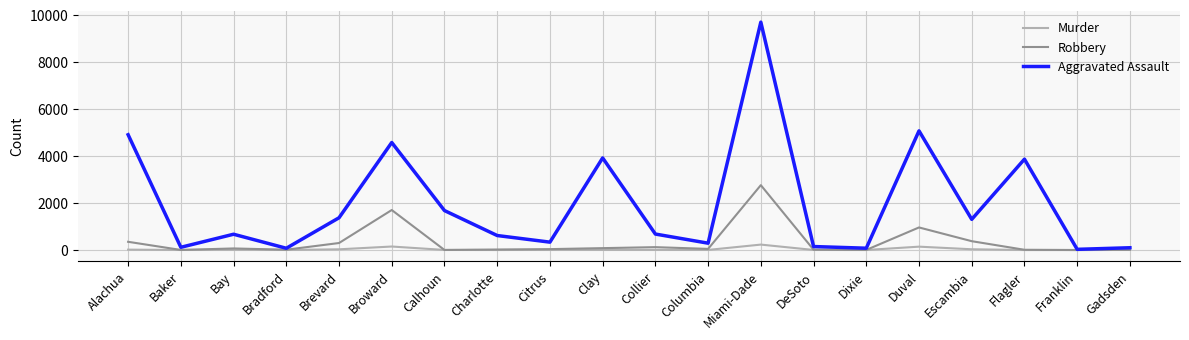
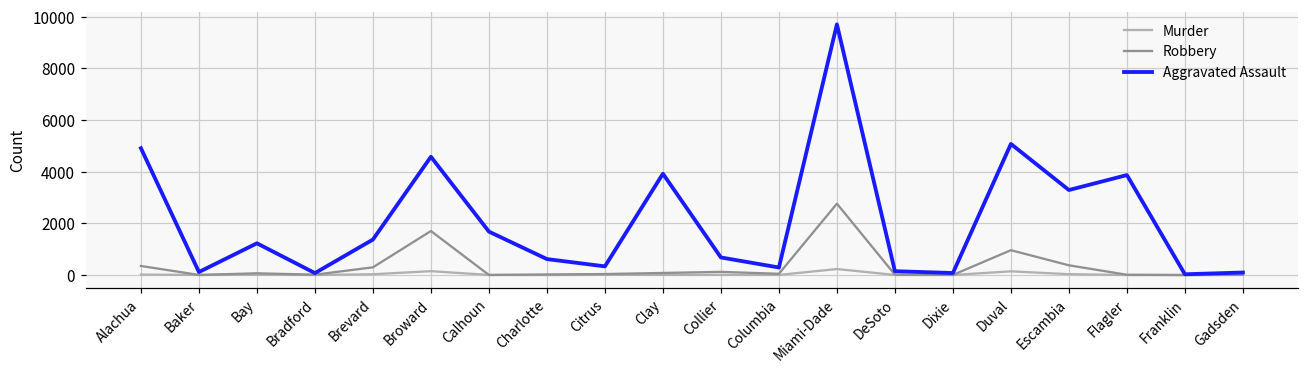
  {
    "Aggravated Assault": {
      "Alachua": 4900,
      "Baker": 100,
-     "Bay": 700,
+     "Bay": 1200,
      "Brevard": 1400,
      "Broward": 4600,
      "Calhoun": 1700,
      "Charlotte": 600,
      "Citrus": 300,
      "Clay": 3900,
      "Collier": 700,
      "Columbia": 300,
      "Miami-Dade": 9700,
      "DeSoto": 100,
      "Duval": 5100,
-     "Escambia": 1300,
+     "Escambia": 3300,
      "Flagler": 3900
    }
  }
